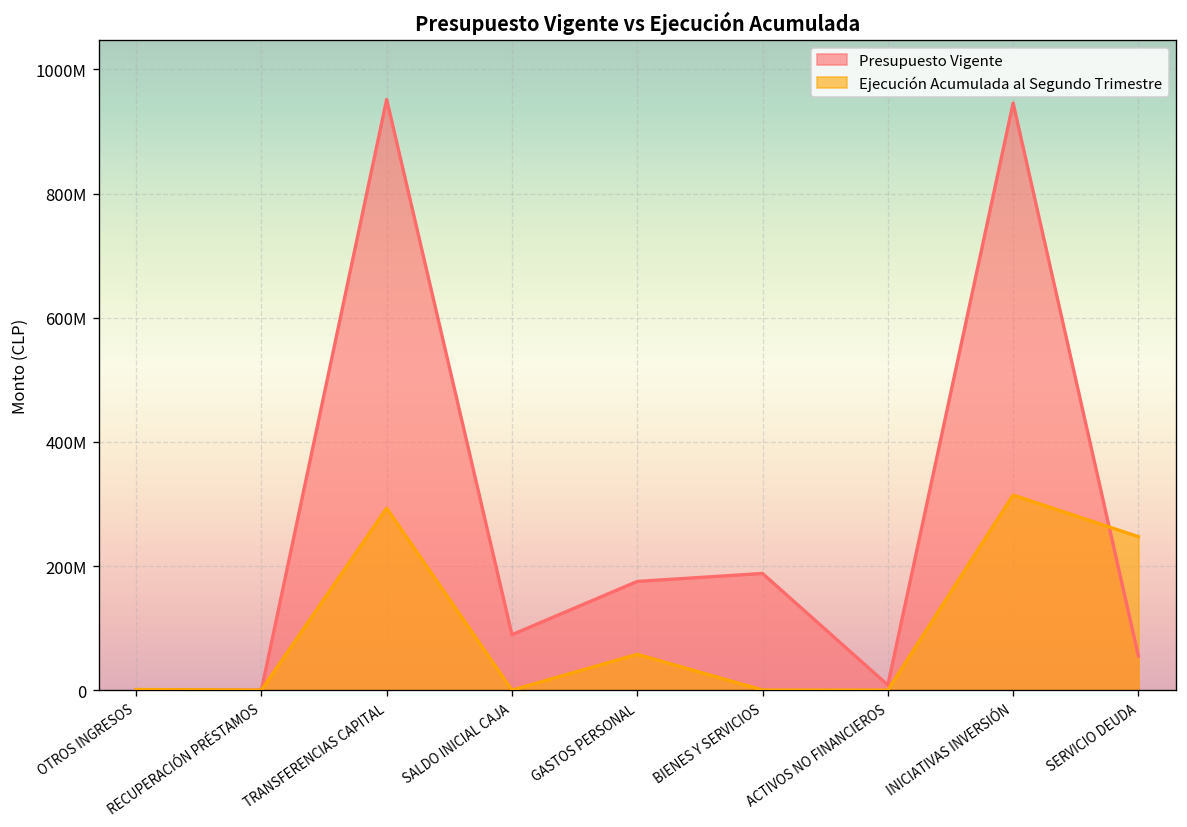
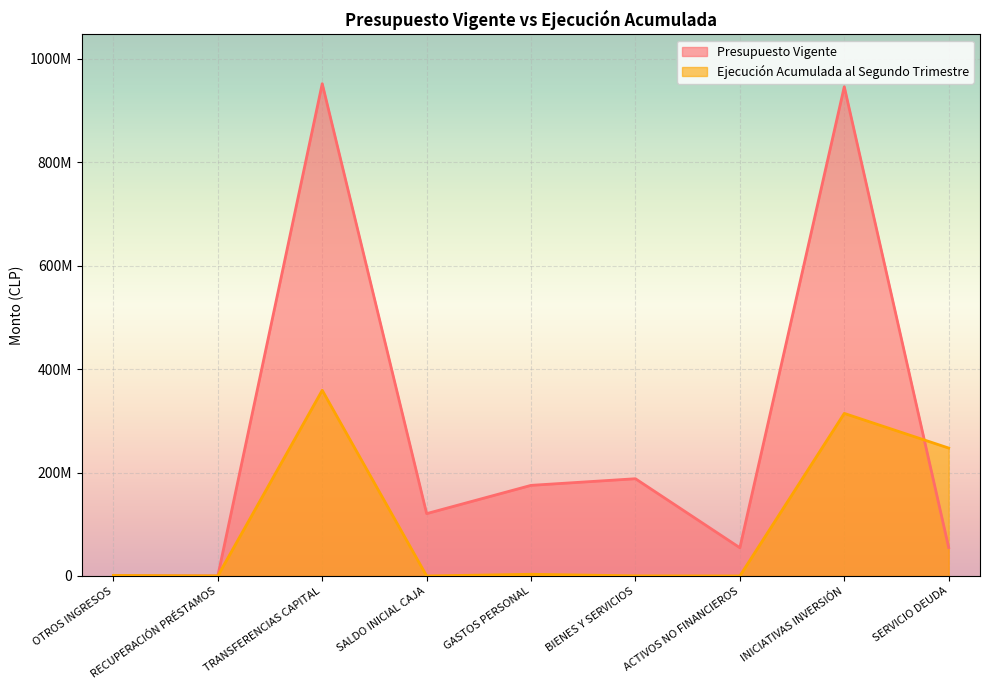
  {
    "Presupuesto Vigente": {
      "TRANSFERENCIAS CAPITAL": 950000000,
-     "SALDO INICIAL CAJA": 90000000,
+     "SALDO INICIAL CAJA": 120000000,
      "GASTOS PERSONAL": 180000000,
      "BIENES Y SERVICIOS": 190000000,
-     "ACTIVOS NO FINANCIEROS": 10000000,
+     "ACTIVOS NO FINANCIEROS": 50000000,
      "INICIATIVAS INVERSIÓN": 950000000,
      "SERVICIO DEUDA": 50000000
    },
    "Ejecución Acumulada al Segundo Trimestre": {
-     "TRANSFERENCIAS CAPITAL": 290000000,
+     "TRANSFERENCIAS CAPITAL": 360000000,
      "SALDO INICIAL CAJA": 0,
-     "GASTOS PERSONAL": 60000000,
+     "GASTOS PERSONAL": 0,
      "BIENES Y SERVICIOS": 0,
      "ACTIVOS NO FINANCIEROS": 0,
      "INICIATIVAS INVERSIÓN": 310000000,
      "SERVICIO DEUDA": 250000000
    }
  }
